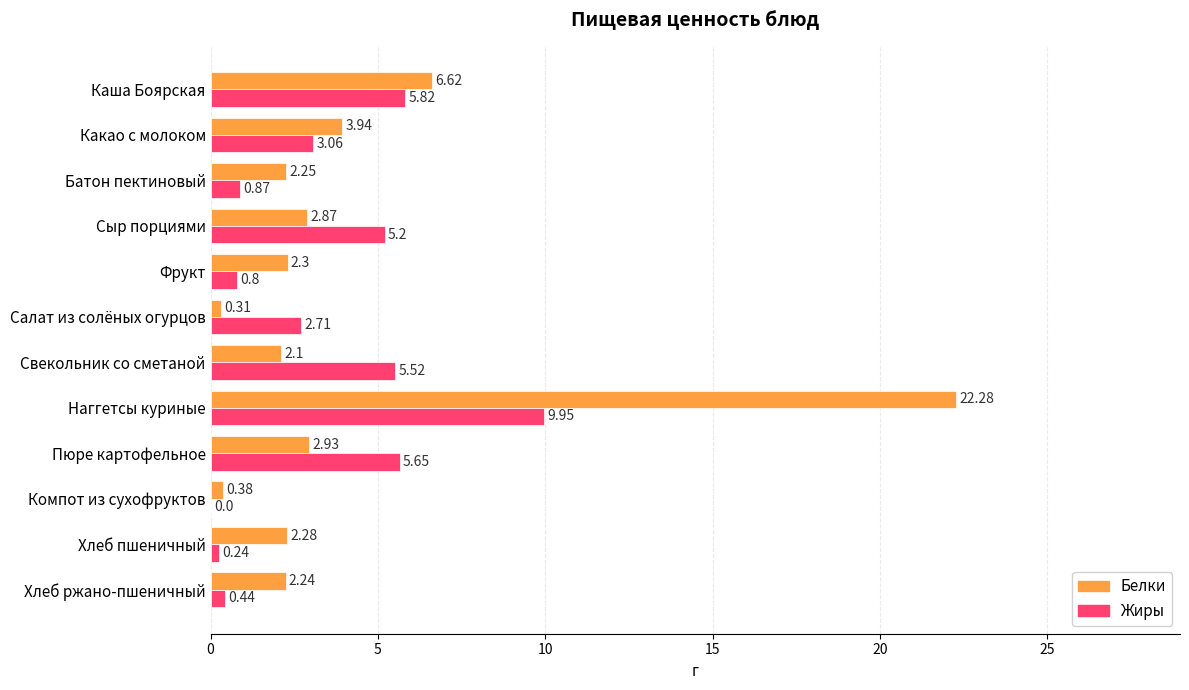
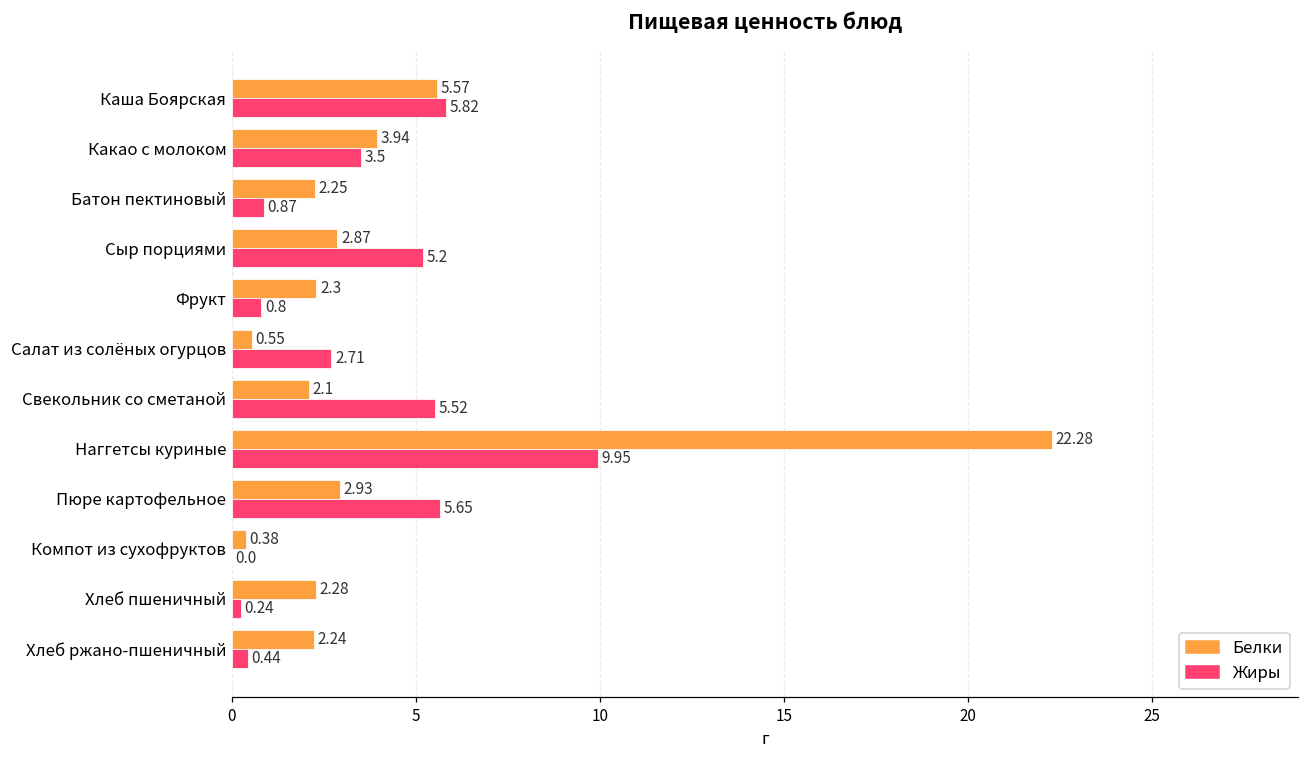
  {
    "Белки": {
-     "Каша Боярская": 6.62,
+     "Каша Боярская": 5.57,
      "Какао с молоком": 3.94,
      "Батон пектиновый": 2.25,
      "Сыр порциями": 2.87,
      "Фрукт": 2.3,
-     "Салат из солёных огурцов": 0.31,
+     "Салат из солёных огурцов": 0.55,
      "Свекольник со сметаной": 2.1,
      "Наггетсы куриные": 22.28,
      "Пюре картофельное": 2.93,
      "Компот из сухофруктов": 0.38,
      "Хлеб пшеничный": 2.28,
      "Хлеб ржано-пшеничный": 2.24
    },
    "Жиры": {
      "Каша Боярская": 5.82,
-     "Какао с молоком": 3.06,
+     "Какао с молоком": 3.5,
      "Батон пектиновый": 0.87,
      "Сыр порциями": 5.2,
      "Фрукт": 0.8,
      "Салат из солёных огурцов": 2.71,
      "Свекольник со сметаной": 5.52,
      "Наггетсы куриные": 9.95,
      "Пюре картофельное": 5.65,
      "Компот из сухофруктов": 0.0,
      "Хлеб пшеничный": 0.24,
      "Хлеб ржано-пшеничный": 0.44
    }
  }
